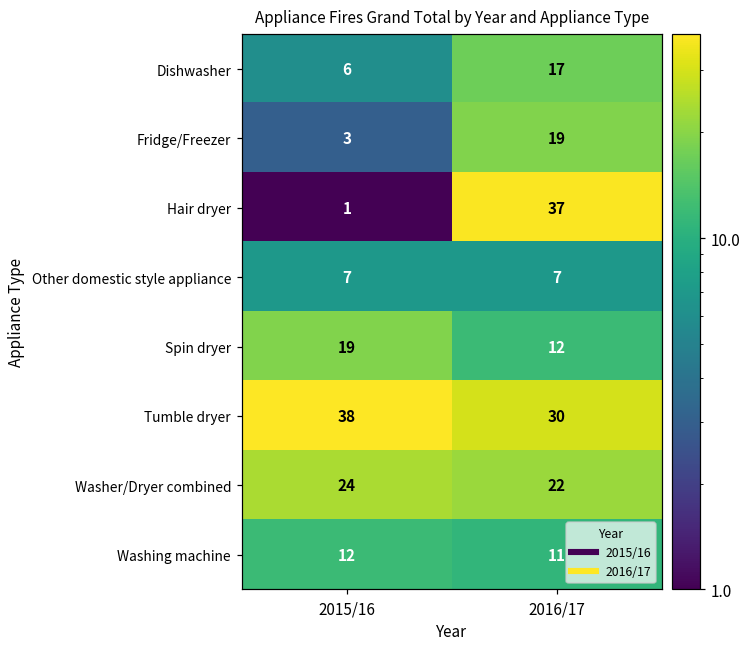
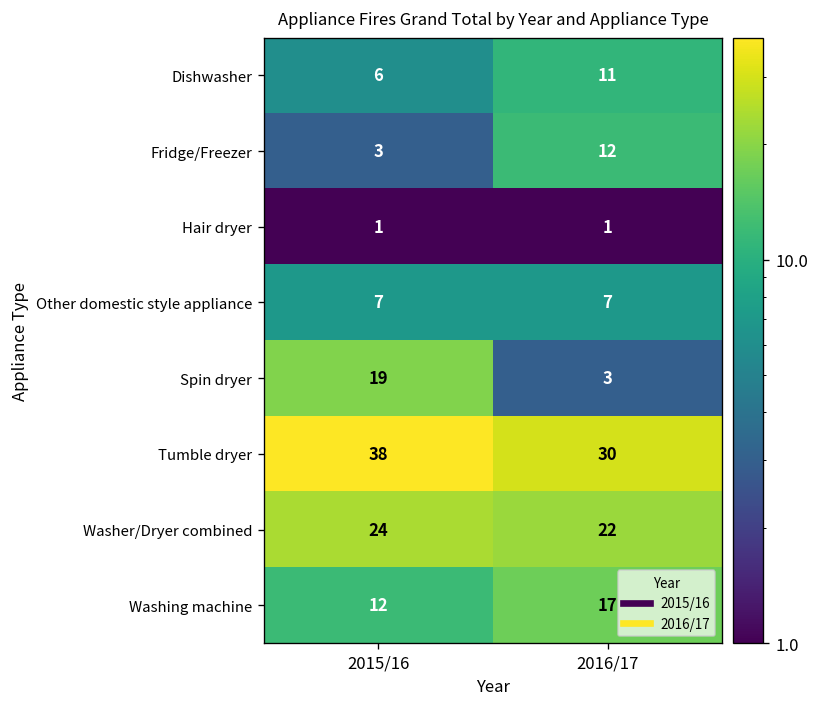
  {
    "Dishwasher": {
      "2015/16": 6,
-     "2016/17": 17
+     "2016/17": 11
    },
    "Fridge/Freezer": {
      "2015/16": 3,
-     "2016/17": 19
+     "2016/17": 12
    },
    "Hair dryer": {
      "2015/16": 1,
-     "2016/17": 37
+     "2016/17": 1
    },
    "Other domestic style appliance": {
      "2015/16": 7,
      "2016/17": 7
    },
    "Spin dryer": {
      "2015/16": 19,
-     "2016/17": 12
+     "2016/17": 3
    },
    "Tumble dryer": {
      "2015/16": 38,
      "2016/17": 30
    },
    "Washer/Dryer combined": {
      "2015/16": 24,
      "2016/17": 22
    },
    "Washing machine": {
      "2015/16": 12,
-     "2016/17": 11
+     "2016/17": 17
    }
  }
